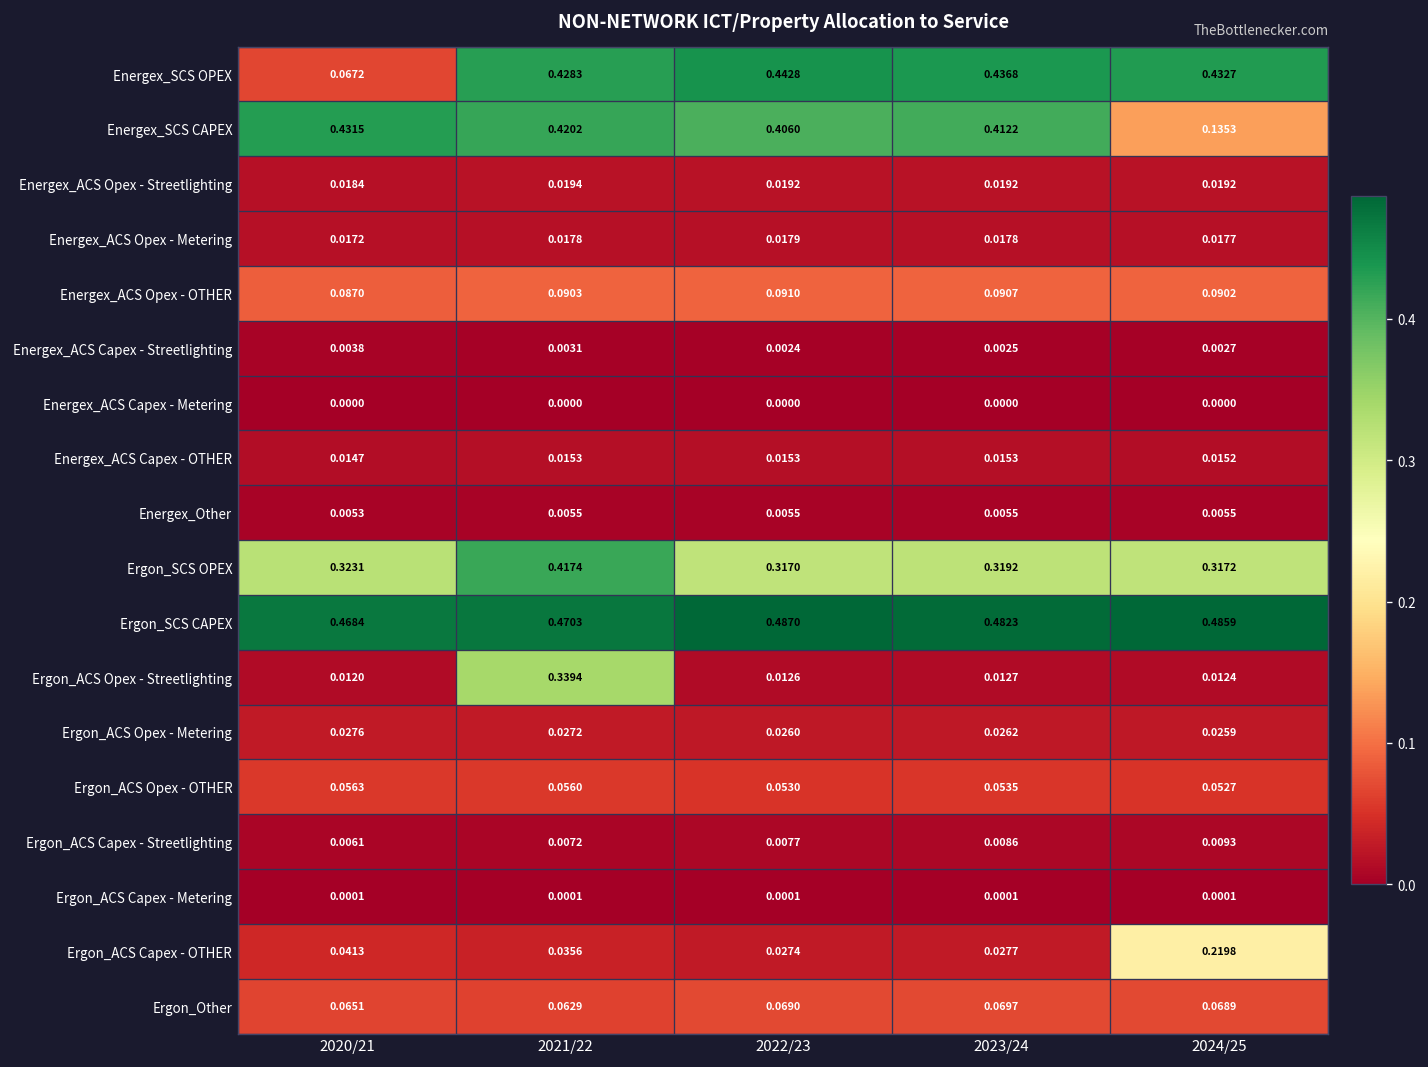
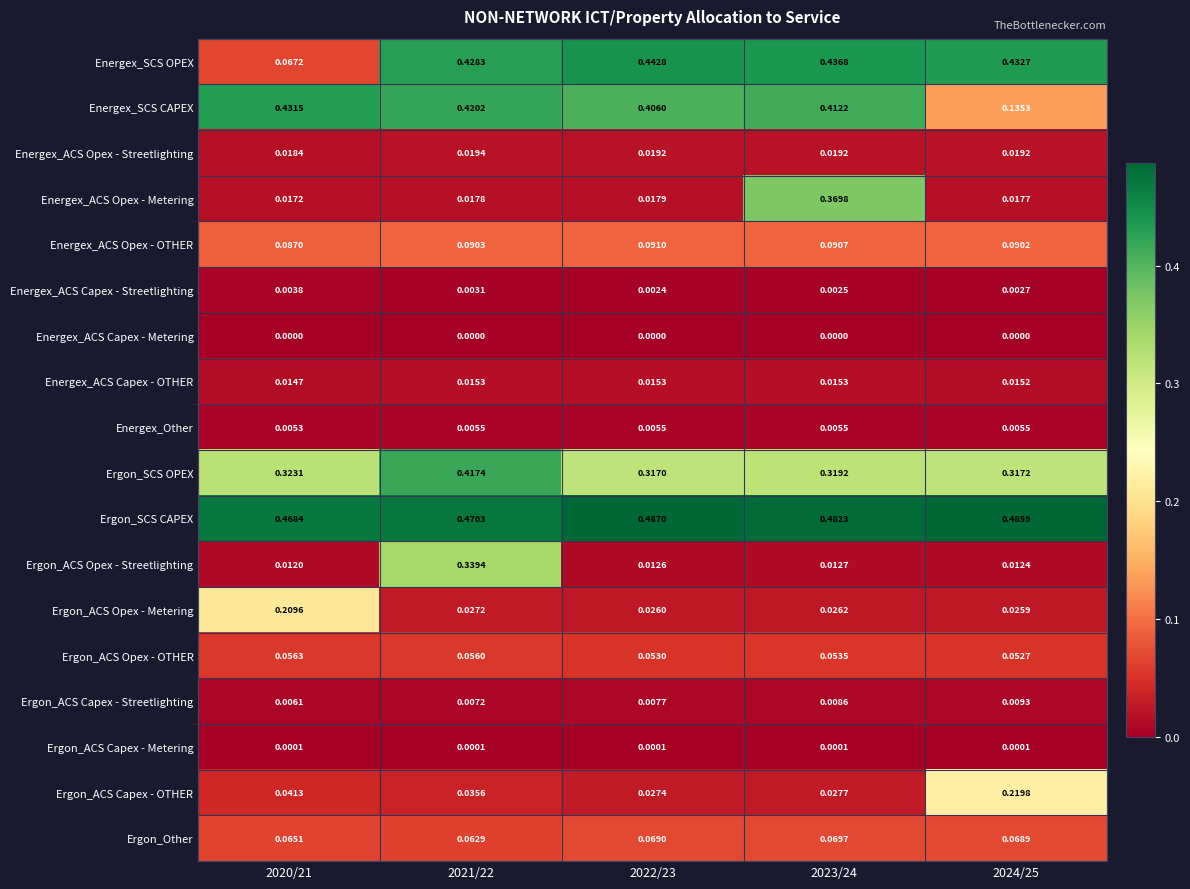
  {
    "Energex_SCS OPEX": {
      "2020/21": 0.0672,
      "2021/22": 0.4283,
      "2022/23": 0.4428,
      "2023/24": 0.4368,
      "2024/25": 0.4327
    },
    "Energex_SCS CAPEX": {
      "2020/21": 0.4315,
      "2021/22": 0.4202,
      "2022/23": 0.4060,
      "2023/24": 0.4122,
      "2024/25": 0.1353
    },
    "Energex_ACS Opex - Streetlighting": {
      "2020/21": 0.0184,
      "2021/22": 0.0194,
      "2022/23": 0.0192,
      "2023/24": 0.0192,
      "2024/25": 0.0192
    },
    "Energex_ACS Opex - Metering": {
      "2020/21": 0.0172,
      "2021/22": 0.0178,
      "2022/23": 0.0179,
-     "2023/24": 0.0178,
+     "2023/24": 0.3698,
      "2024/25": 0.0177
    },
    "Energex_ACS Opex - OTHER": {
      "2020/21": 0.0870,
      "2021/22": 0.0903,
      "2022/23": 0.0910,
      "2023/24": 0.0907,
      "2024/25": 0.0902
    },
    "Energex_ACS Capex - Streetlighting": {
      "2020/21": 0.0038,
      "2021/22": 0.0031,
      "2022/23": 0.0024,
      "2023/24": 0.0025,
      "2024/25": 0.0027
    },
    "Energex_ACS Capex - Metering": {
      "2020/21": 0.0000,
      "2021/22": 0.0000,
      "2022/23": 0.0000,
      "2023/24": 0.0000,
      "2024/25": 0.0000
    },
    "Energex_ACS Capex - OTHER": {
      "2020/21": 0.0147,
      "2021/22": 0.0153,
      "2022/23": 0.0153,
      "2023/24": 0.0153,
      "2024/25": 0.0152
    },
    "Energex_Other": {
      "2020/21": 0.0053,
      "2021/22": 0.0055,
      "2022/23": 0.0055,
      "2023/24": 0.0055,
      "2024/25": 0.0055
    },
    "Ergon_SCS OPEX": {
      "2020/21": 0.3231,
      "2021/22": 0.4174,
      "2022/23": 0.3170,
      "2023/24": 0.3192,
      "2024/25": 0.3172
    },
    "Ergon_SCS CAPEX": {
      "2020/21": 0.4684,
      "2021/22": 0.4703,
      "2022/23": 0.4870,
      "2023/24": 0.4823,
      "2024/25": 0.4859
    },
    "Ergon_ACS Opex - Streetlighting": {
      "2020/21": 0.0120,
      "2021/22": 0.3394,
      "2022/23": 0.0126,
      "2023/24": 0.0127,
      "2024/25": 0.0124
    },
    "Ergon_ACS Opex - Metering": {
-     "2020/21": 0.0276,
+     "2020/21": 0.2096,
      "2021/22": 0.0272,
      "2022/23": 0.0260,
      "2023/24": 0.0262,
      "2024/25": 0.0259
    },
    "Ergon_ACS Opex - OTHER": {
      "2020/21": 0.0563,
      "2021/22": 0.0560,
      "2022/23": 0.0530,
      "2023/24": 0.0535,
      "2024/25": 0.0527
    },
    "Ergon_ACS Capex - Streetlighting": {
      "2020/21": 0.0061,
      "2021/22": 0.0072,
      "2022/23": 0.0077,
      "2023/24": 0.0086,
      "2024/25": 0.0093
    },
    "Ergon_ACS Capex - Metering": {
      "2020/21": 0.0001,
      "2021/22": 0.0001,
      "2022/23": 0.0001,
      "2023/24": 0.0001,
      "2024/25": 0.0001
    },
    "Ergon_ACS Capex - OTHER": {
      "2020/21": 0.0413,
      "2021/22": 0.0356,
      "2022/23": 0.0274,
      "2023/24": 0.0277,
      "2024/25": 0.2198
    },
    "Ergon_Other": {
      "2020/21": 0.0651,
      "2021/22": 0.0629,
      "2022/23": 0.0690,
      "2023/24": 0.0697,
      "2024/25": 0.0689
    }
  }
